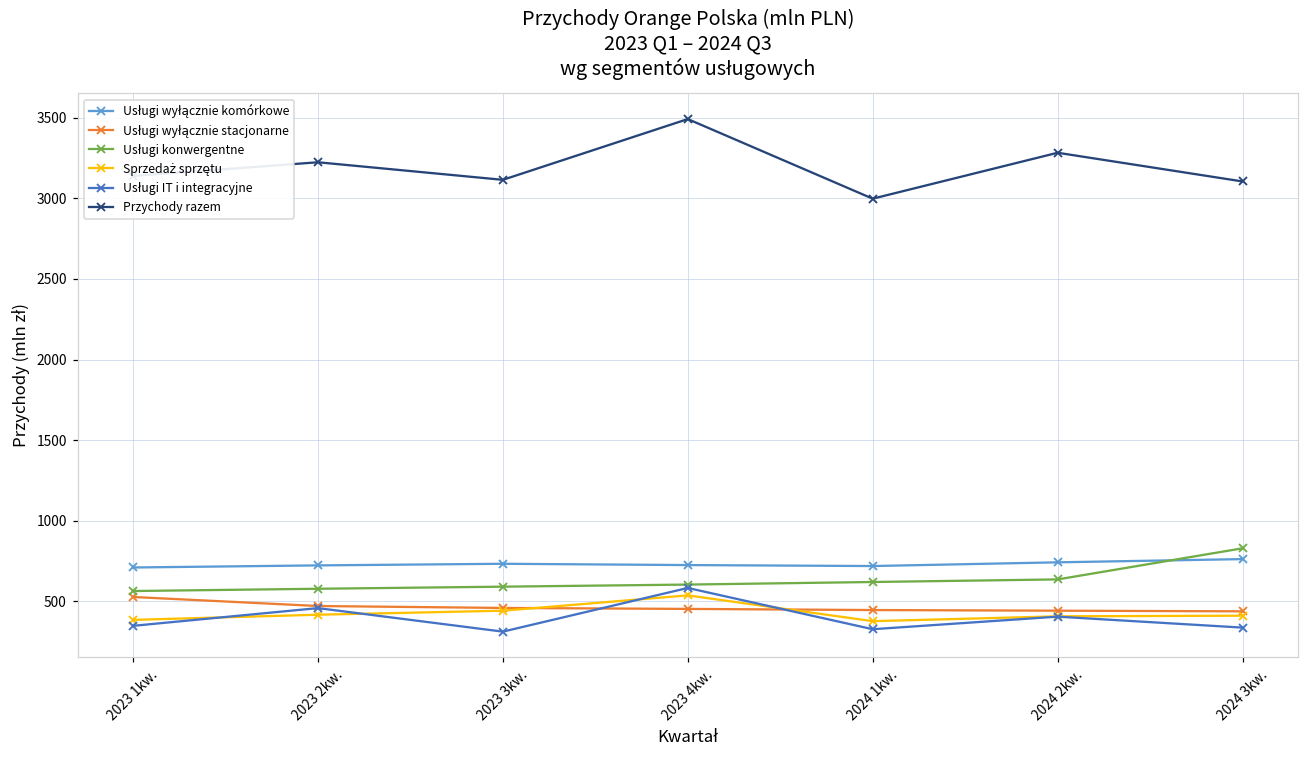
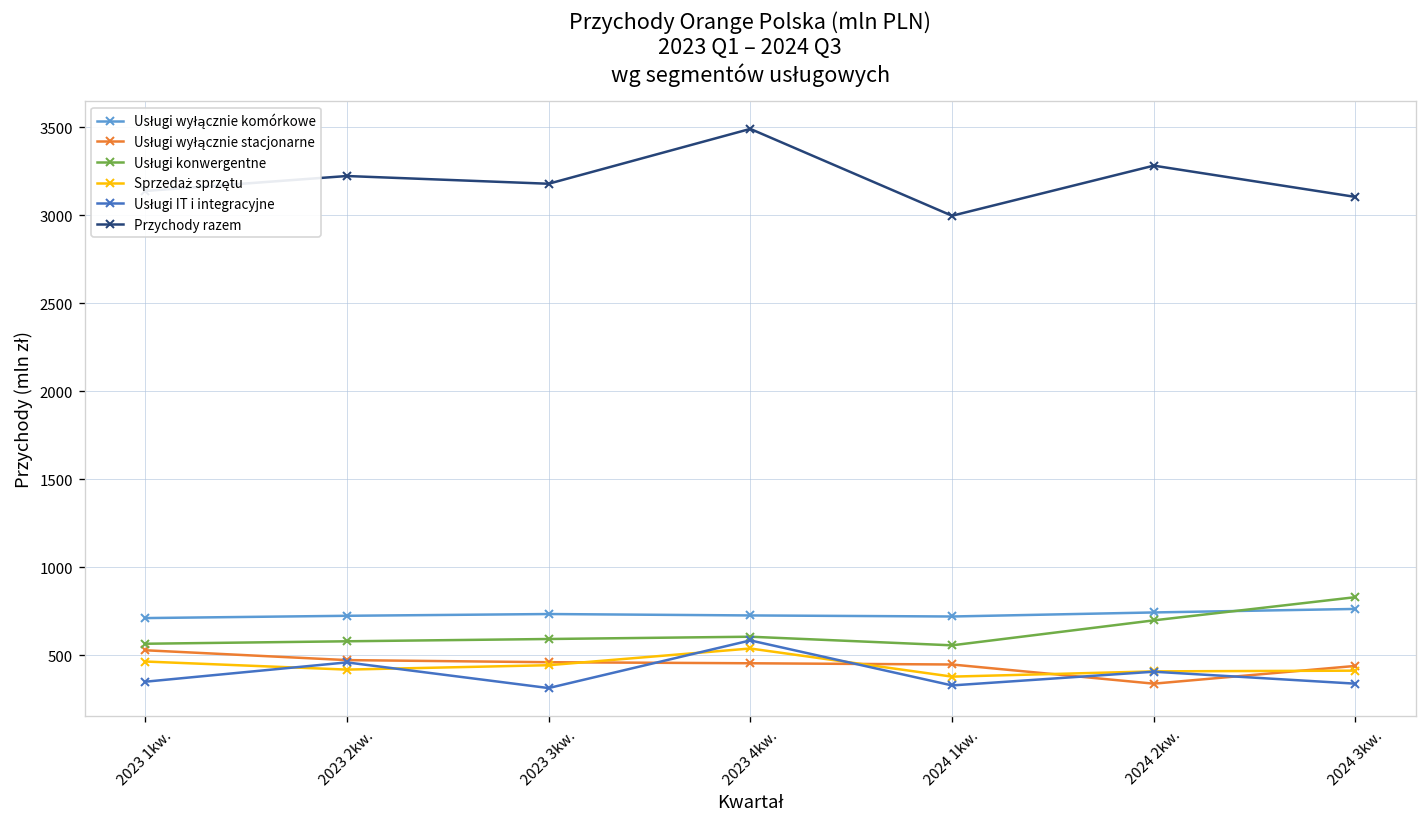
  {
    "Usługi wyłącznie stacjonarne": {
      "2023 1kw.": 530,
      "2023 4kw.": 450,
      "2024 1kw.": 450,
-     "2024 2kw.": 440,
+     "2024 2kw.": 340,
      "2024 3kw.": 440
    },
    "Usługi konwergentne": {
      "2023 1kw.": 560,
      "2023 2kw.": 580,
      "2023 3kw.": 590,
      "2023 4kw.": 600,
-     "2024 1kw.": 620,
-     "2024 2kw.": 640,
+     "2024 1kw.": 560,
+     "2024 2kw.": 700,
      "2024 3kw.": 830
    },
    "Sprzedaż sprzętu": {
-     "2023 1kw.": 390,
+     "2023 1kw.": 460,
      "2023 2kw.": 420,
      "2023 4kw.": 540,
      "2024 1kw.": 380,
      "2024 3kw.": 410
    },
    "Przychody razem": {
      "2023 2kw.": 3220,
-     "2023 3kw.": 3120,
+     "2023 3kw.": 3180,
      "2023 4kw.": 3490,
      "2024 1kw.": 3000,
      "2024 2kw.": 3280,
      "2024 3kw.": 3110
    }
  }
